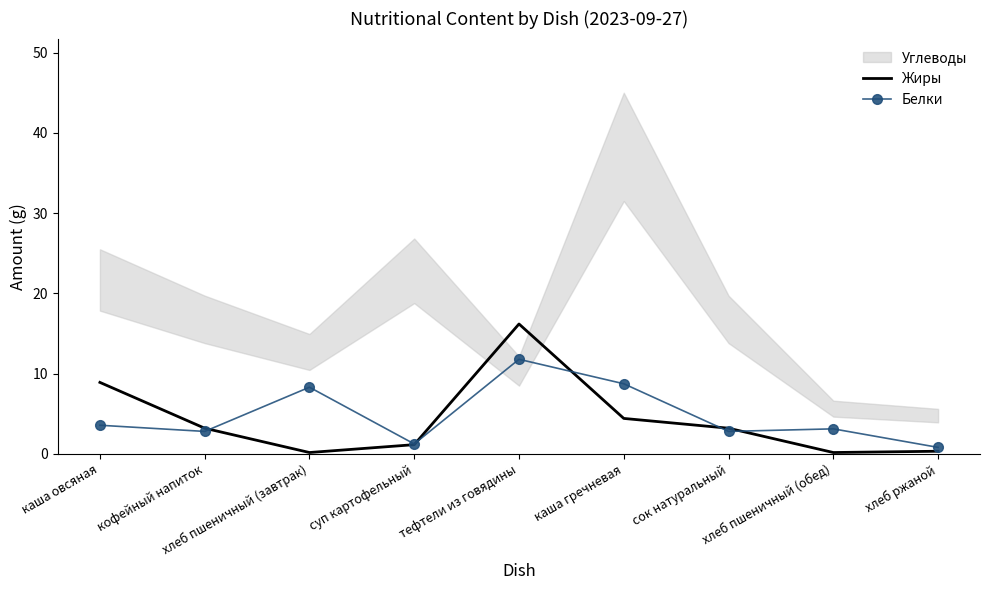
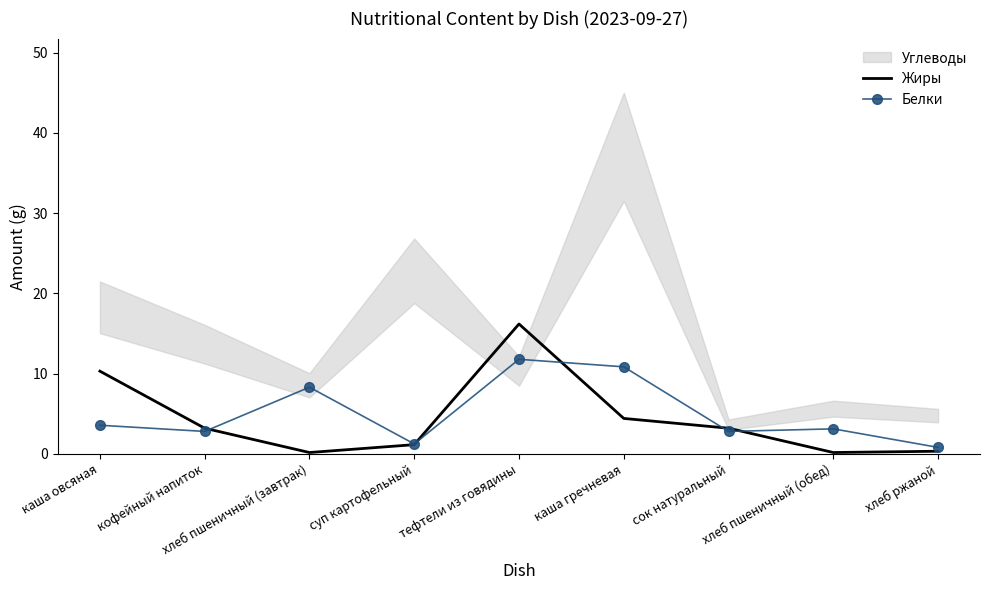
  {
    "Жиры": {
-     "каша овсяная": 9,
+     "каша овсяная": 10,
      "кофейный напиток": 3,
      "хлеб пшеничный (завтрак)": 0,
      "тефтели из говядины": 16,
      "каша гречневая": 4,
      "сок натуральный": 3,
      "хлеб пшеничный (обед)": 0,
      "хлеб ржаной": 0
    },
    "Углеводы": {
-     "каша овсяная": 25,
-     "кофейный напиток": 20,
-     "хлеб пшеничный (завтрак)": 15,
-     "сок натуральный": 20
+     "каша овсяная": 21,
+     "кофейный напиток": 16,
+     "хлеб пшеничный (завтрак)": 10,
+     "сок натуральный": 4
    },
    "Белки": {
      "каша овсяная": 4,
      "кофейный напиток": 3,
      "хлеб пшеничный (завтрак)": 8,
      "тефтели из говядины": 12,
-     "каша гречневая": 9,
+     "каша гречневая": 11,
      "сок натуральный": 3,
      "хлеб пшеничный (обед)": 3,
      "хлеб ржаной": 1
    }
  }
